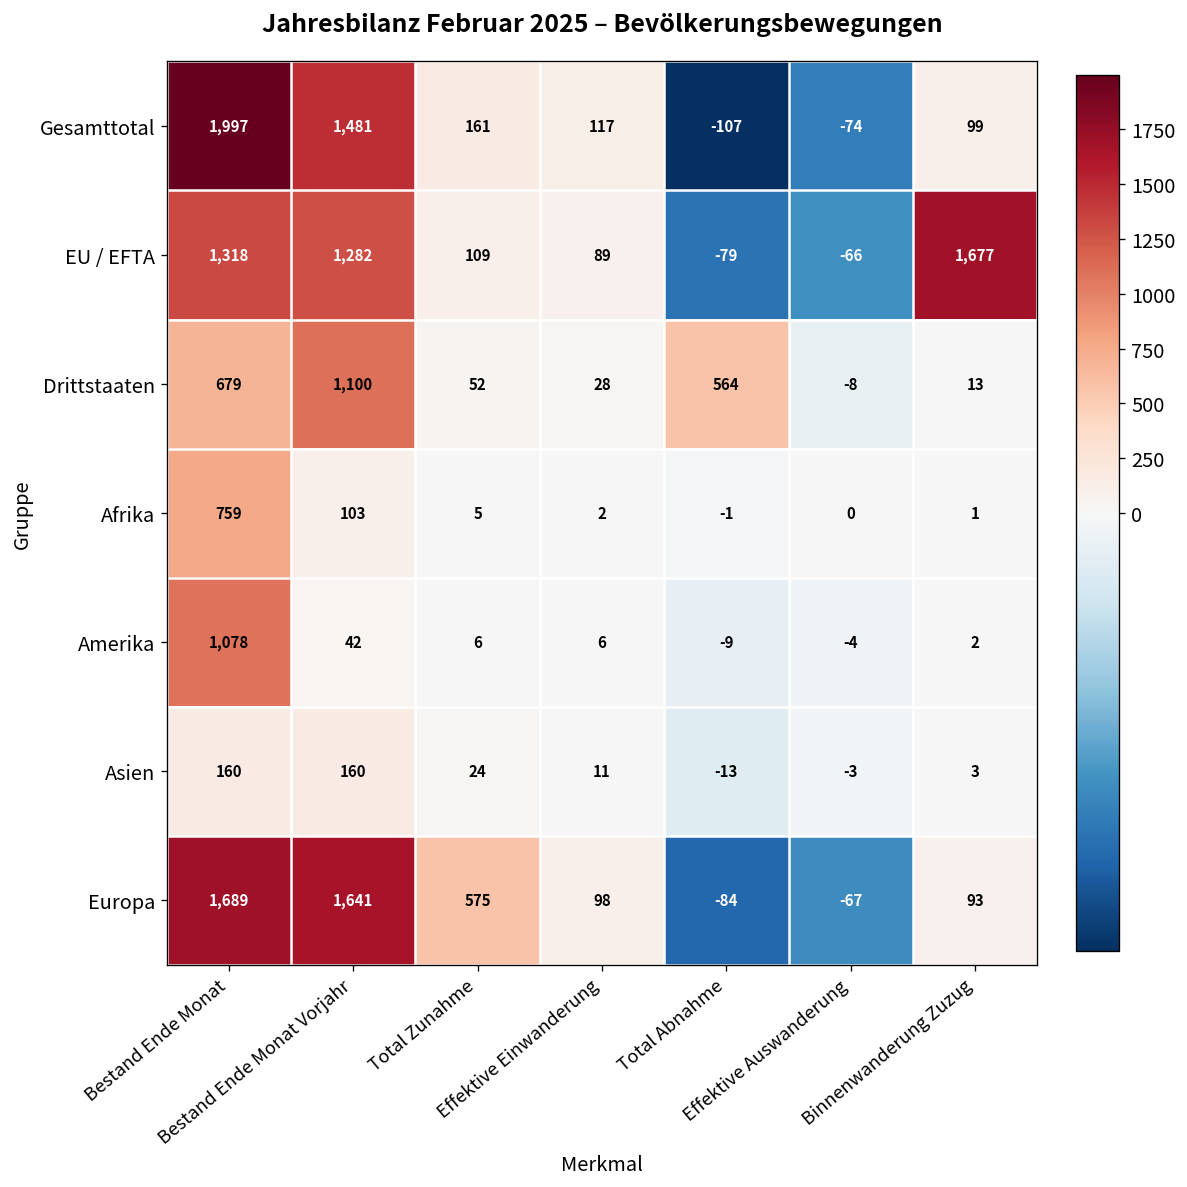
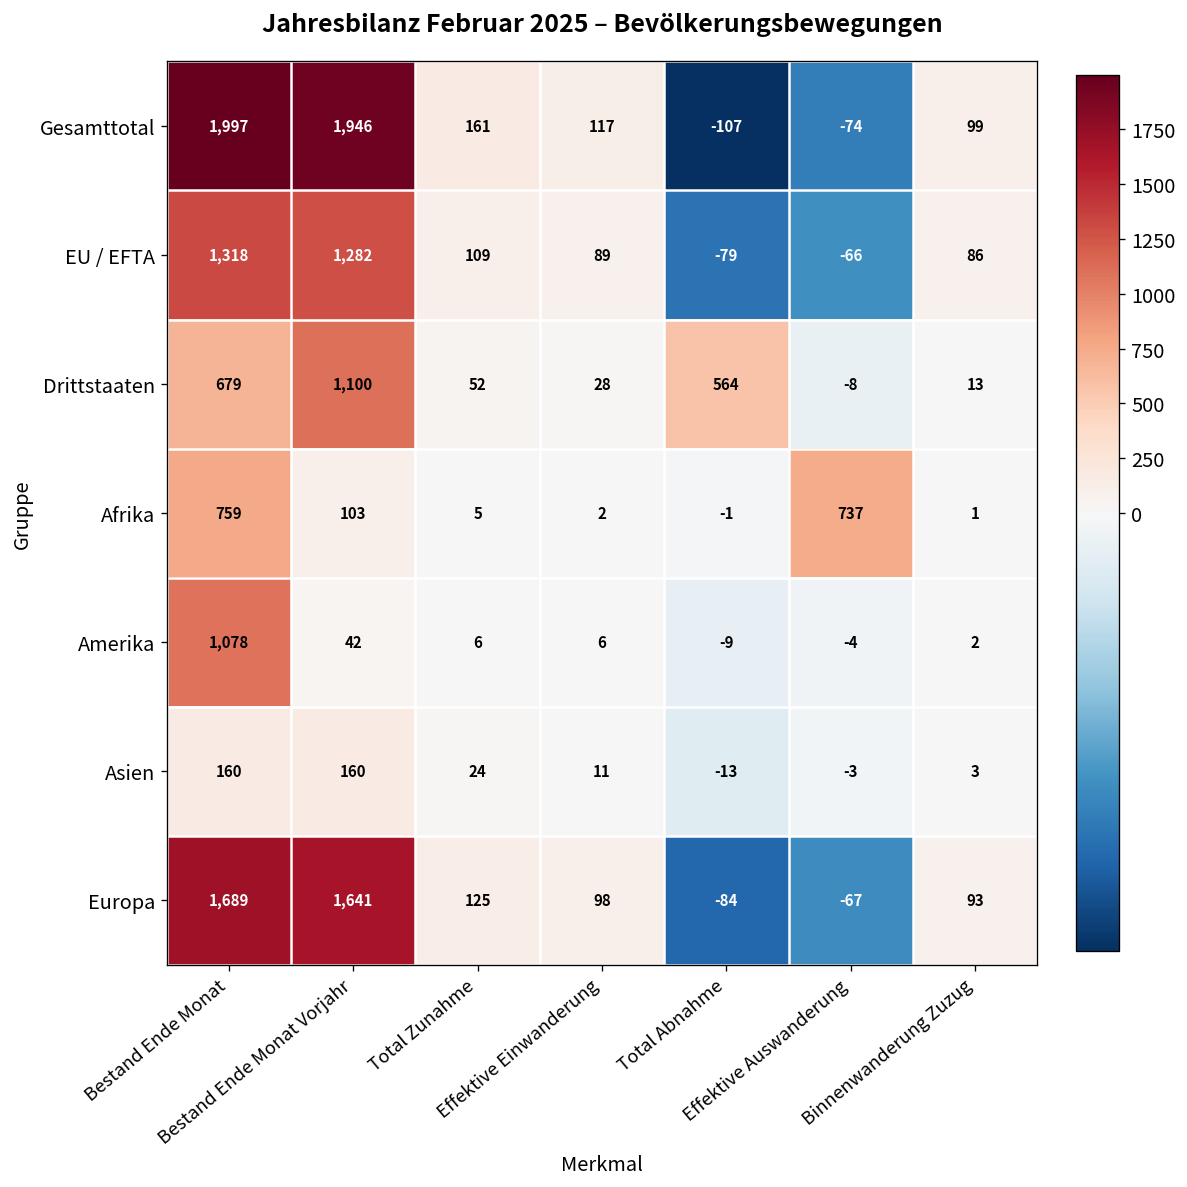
  {
    "Gesamttotal": {
      "Bestand Ende Monat": "1,997",
-     "Bestand Ende Monat Vorjahr": "1,481",
+     "Bestand Ende Monat Vorjahr": "1,946",
      "Total Zunahme": "161",
      "Effektive Einwanderung": "117",
      "Total Abnahme": "-107",
      "Effektive Auswanderung": "-74",
      "Binnenwanderung Zuzug": "99"
    },
    "EU / EFTA": {
      "Bestand Ende Monat": "1,318",
      "Bestand Ende Monat Vorjahr": "1,282",
      "Total Zunahme": "109",
      "Effektive Einwanderung": "89",
      "Total Abnahme": "-79",
      "Effektive Auswanderung": "-66",
-     "Binnenwanderung Zuzug": "1,677"
+     "Binnenwanderung Zuzug": "86"
    },
    "Drittstaaten": {
      "Bestand Ende Monat": "679",
      "Bestand Ende Monat Vorjahr": "1,100",
      "Total Zunahme": "52",
      "Effektive Einwanderung": "28",
      "Total Abnahme": "564",
      "Effektive Auswanderung": "-8",
      "Binnenwanderung Zuzug": "13"
    },
    "Afrika": {
      "Bestand Ende Monat": "759",
      "Bestand Ende Monat Vorjahr": "103",
      "Total Zunahme": "5",
      "Effektive Einwanderung": "2",
      "Total Abnahme": "-1",
-     "Effektive Auswanderung": "0",
+     "Effektive Auswanderung": "737",
      "Binnenwanderung Zuzug": "1"
    },
    "Amerika": {
      "Bestand Ende Monat": "1,078",
      "Bestand Ende Monat Vorjahr": "42",
      "Total Zunahme": "6",
      "Effektive Einwanderung": "6",
      "Total Abnahme": "-9",
      "Effektive Auswanderung": "-4",
      "Binnenwanderung Zuzug": "2"
    },
    "Asien": {
      "Bestand Ende Monat": "160",
      "Bestand Ende Monat Vorjahr": "160",
      "Total Zunahme": "24",
      "Effektive Einwanderung": "11",
      "Total Abnahme": "-13",
      "Effektive Auswanderung": "-3",
      "Binnenwanderung Zuzug": "3"
    },
    "Europa": {
      "Bestand Ende Monat": "1,689",
      "Bestand Ende Monat Vorjahr": "1,641",
-     "Total Zunahme": "575",
+     "Total Zunahme": "125",
      "Effektive Einwanderung": "98",
      "Total Abnahme": "-84",
      "Effektive Auswanderung": "-67",
      "Binnenwanderung Zuzug": "93"
    }
  }
